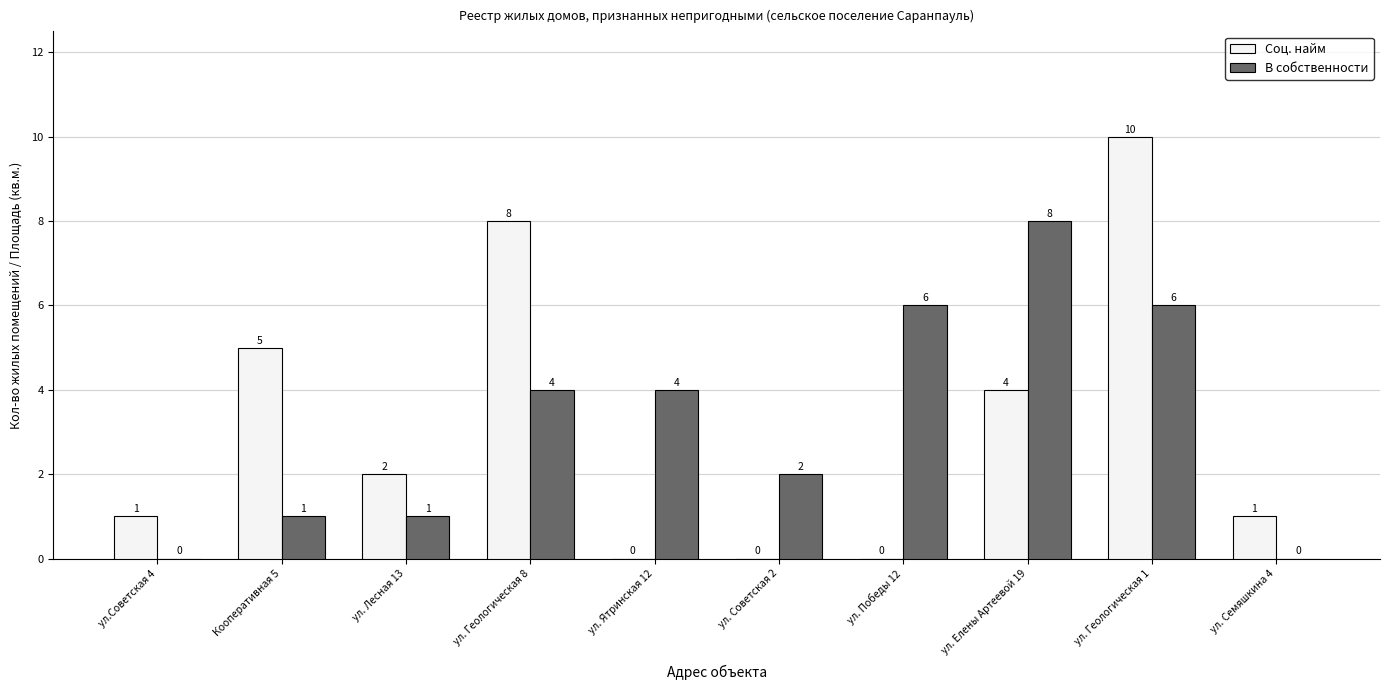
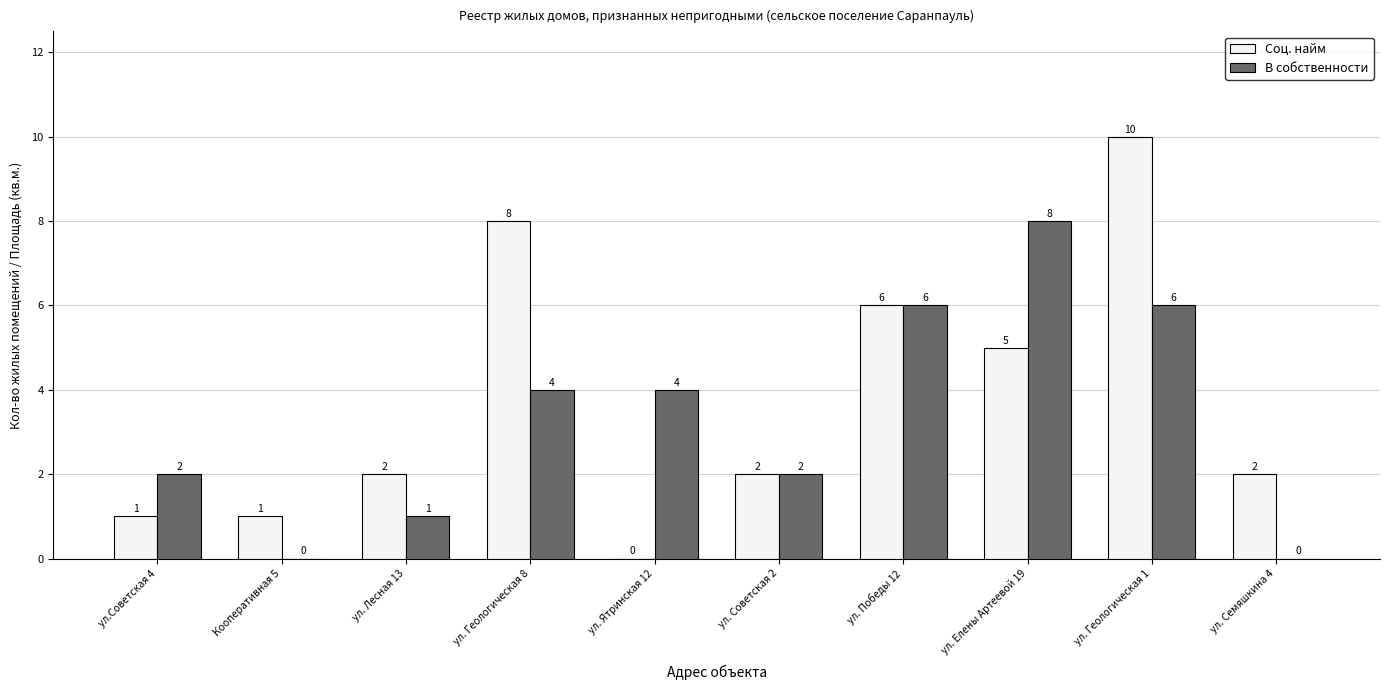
  {
    "Соц. найм": {
      "ул.Советская 4": 1,
-     "Кооперативная 5": 5,
+     "Кооперативная 5": 1,
      "ул. Лесная 13": 2,
      "ул. Геологическая 8": 8,
      "ул. Ятринская 12": 0,
-     "ул. Советская 2": 0,
-     "ул. Победы 12": 0,
-     "ул. Елены Артеевой 19": 4,
+     "ул. Советская 2": 2,
+     "ул. Победы 12": 6,
+     "ул. Елены Артеевой 19": 5,
      "ул. Геологическая 1": 10,
-     "ул. Семяшкина 4": 1
+     "ул. Семяшкина 4": 2
    },
    "В собственности": {
-     "ул.Советская 4": 0,
-     "Кооперативная 5": 1,
+     "ул.Советская 4": 2,
+     "Кооперативная 5": 0,
      "ул. Лесная 13": 1,
      "ул. Геологическая 8": 4,
      "ул. Ятринская 12": 4,
      "ул. Советская 2": 2,
      "ул. Победы 12": 6,
      "ул. Елены Артеевой 19": 8,
      "ул. Геологическая 1": 6,
      "ул. Семяшкина 4": 0
    }
  }
